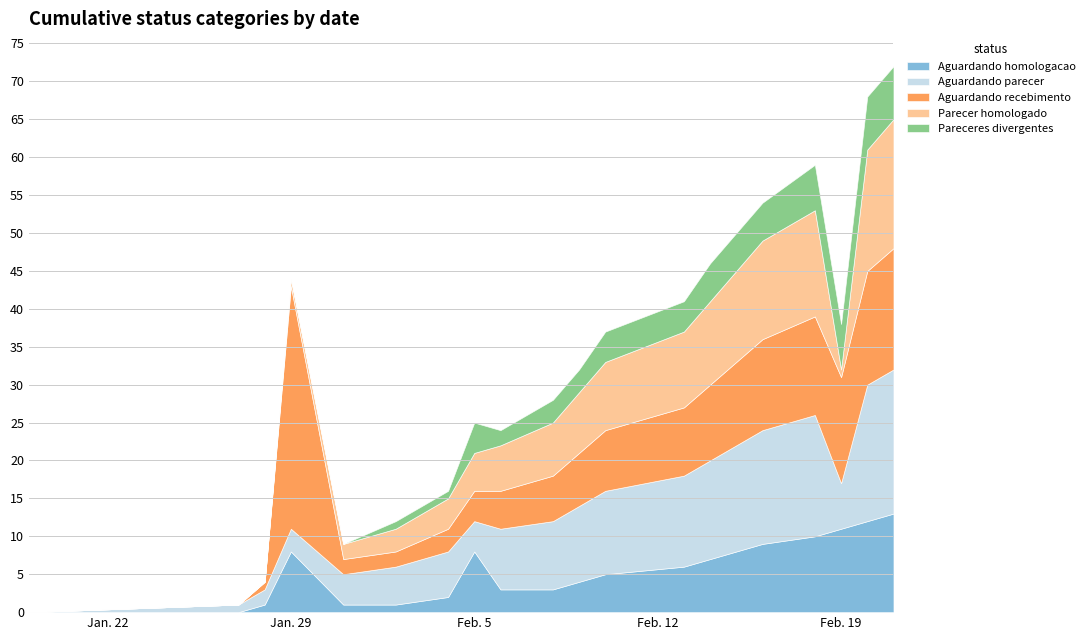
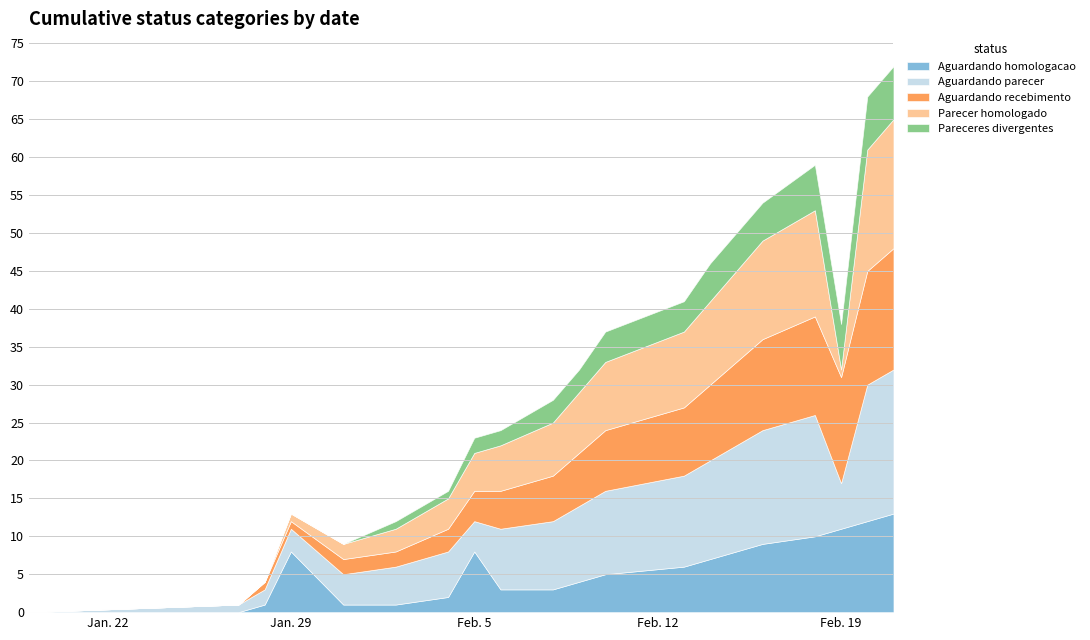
  {
    "Aguardando homologacao": {
      "Jan. 29": 8,
      "Feb. 5": 8,
      "Feb. 19": 11
    },
    "Aguardando parecer": {
      "Jan. 29": 3,
      "Feb. 5": 4,
      "Feb. 19": 6
    },
    "Aguardando recebimento": {
-     "Jan. 29": 32,
+     "Jan. 29": 1,
      "Feb. 5": 4,
      "Feb. 19": 14
    },
    "Parecer homologado": {
      "Feb. 5": 5,
      "Feb. 19": 1
    },
    "Pareceres divergentes": {
-     "Feb. 5": 4,
+     "Feb. 5": 2,
      "Feb. 19": 6
    }
  }
